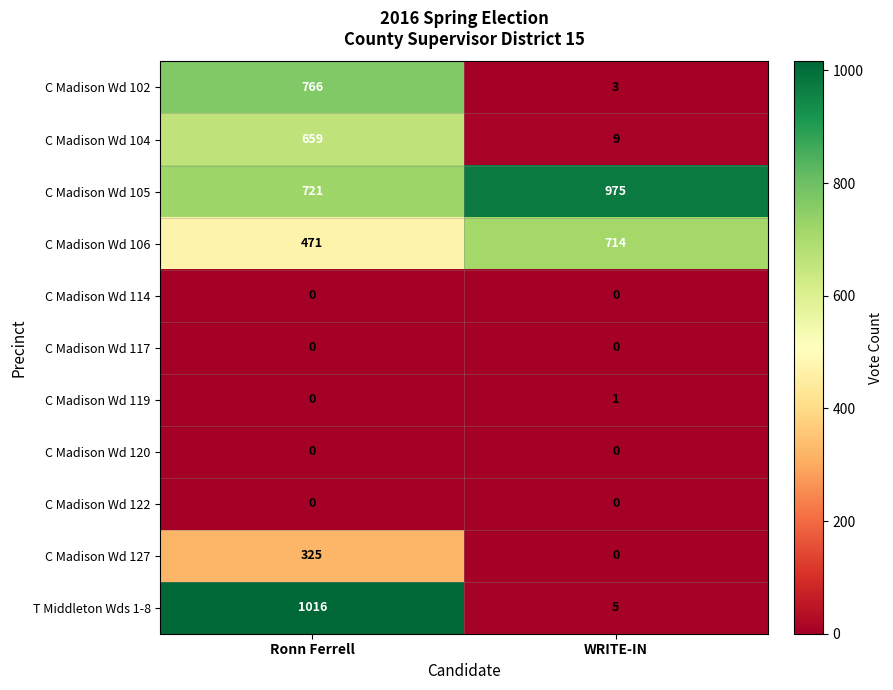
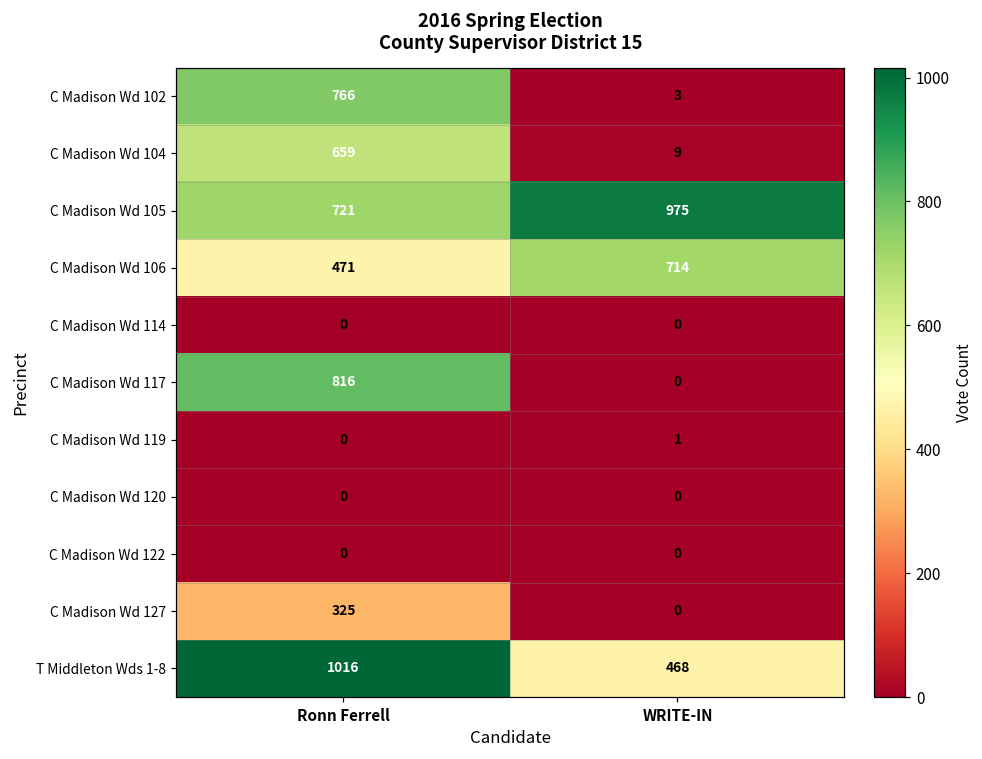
  {
    "C Madison Wd 102": {
      "Ronn Ferrell": 766,
      "WRITE-IN": 3
    },
    "C Madison Wd 104": {
      "Ronn Ferrell": 659,
      "WRITE-IN": 9
    },
    "C Madison Wd 105": {
      "Ronn Ferrell": 721,
      "WRITE-IN": 975
    },
    "C Madison Wd 106": {
      "Ronn Ferrell": 471,
      "WRITE-IN": 714
    },
    "C Madison Wd 114": {
      "Ronn Ferrell": 0,
      "WRITE-IN": 0
    },
    "C Madison Wd 117": {
-     "Ronn Ferrell": 0,
+     "Ronn Ferrell": 816,
      "WRITE-IN": 0
    },
    "C Madison Wd 119": {
      "Ronn Ferrell": 0,
      "WRITE-IN": 1
    },
    "C Madison Wd 120": {
      "Ronn Ferrell": 0,
      "WRITE-IN": 0
    },
    "C Madison Wd 122": {
      "Ronn Ferrell": 0,
      "WRITE-IN": 0
    },
    "C Madison Wd 127": {
      "Ronn Ferrell": 325,
      "WRITE-IN": 0
    },
    "T Middleton Wds 1-8": {
      "Ronn Ferrell": 1016,
-     "WRITE-IN": 5
+     "WRITE-IN": 468
    }
  }
